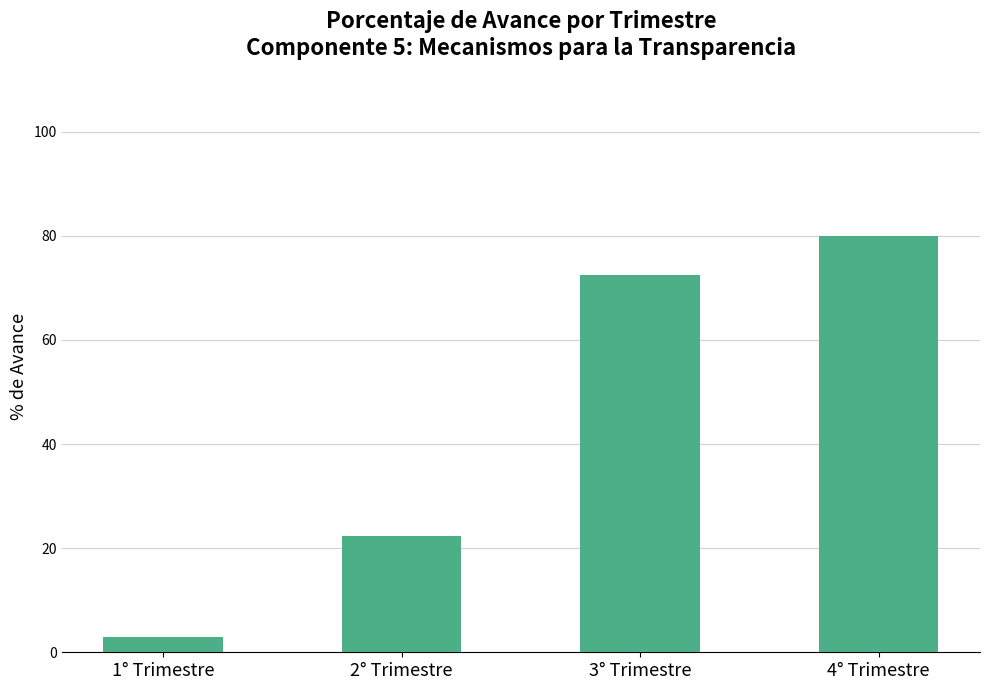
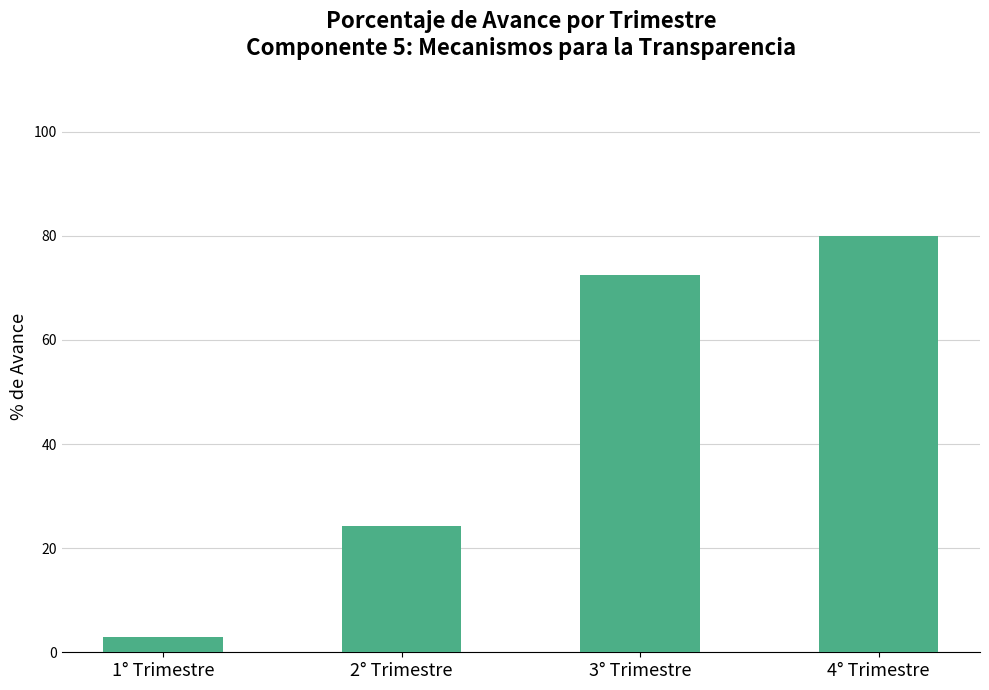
  {
    "1° Trimestre": 3,
-   "2° Trimestre": 22,
+   "2° Trimestre": 24,
    "3° Trimestre": 73,
    "4° Trimestre": 80
  }
